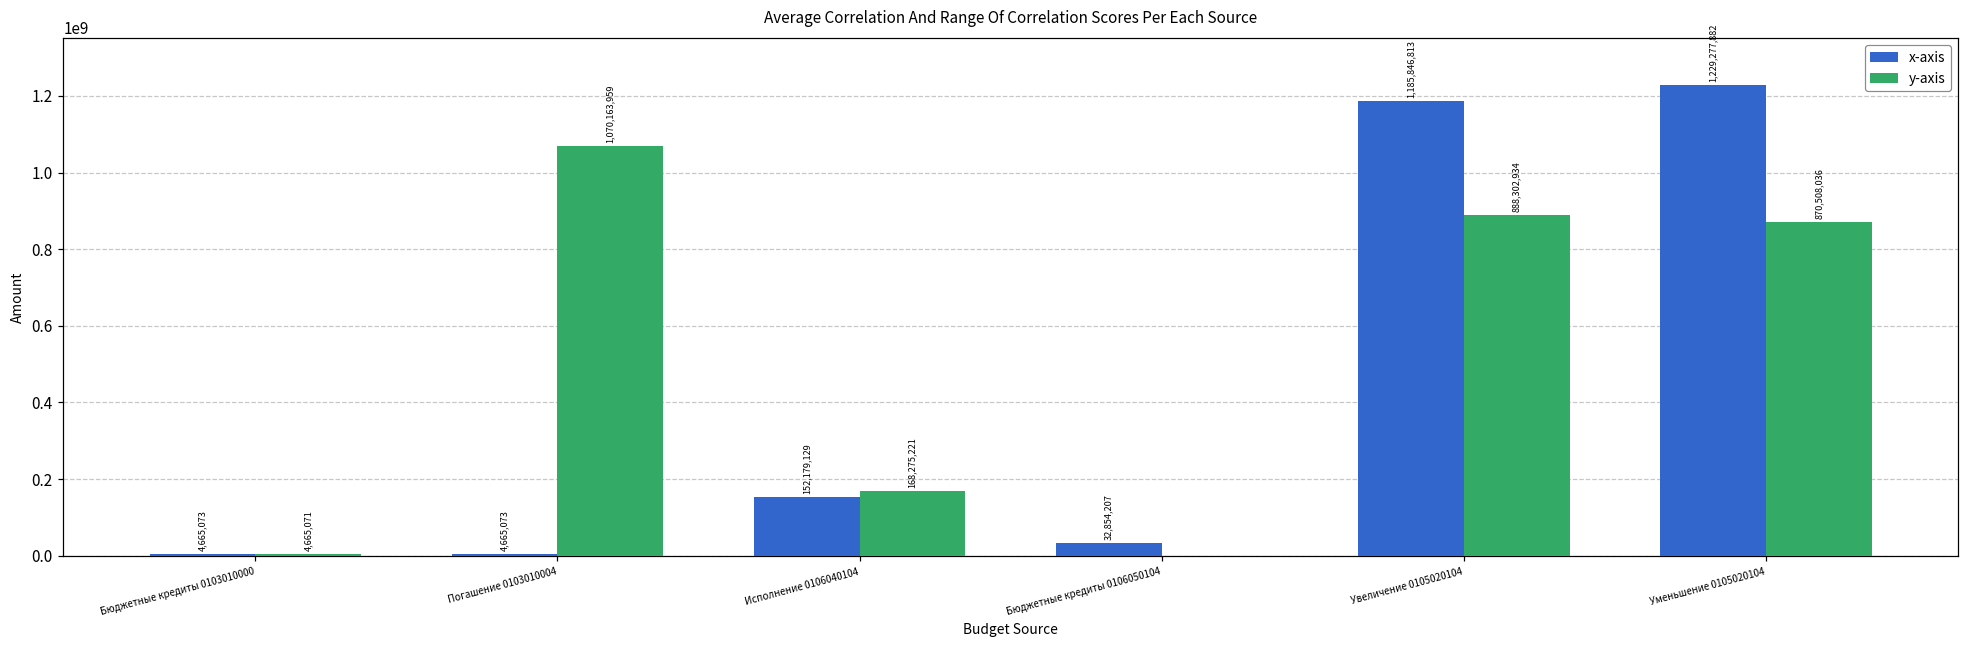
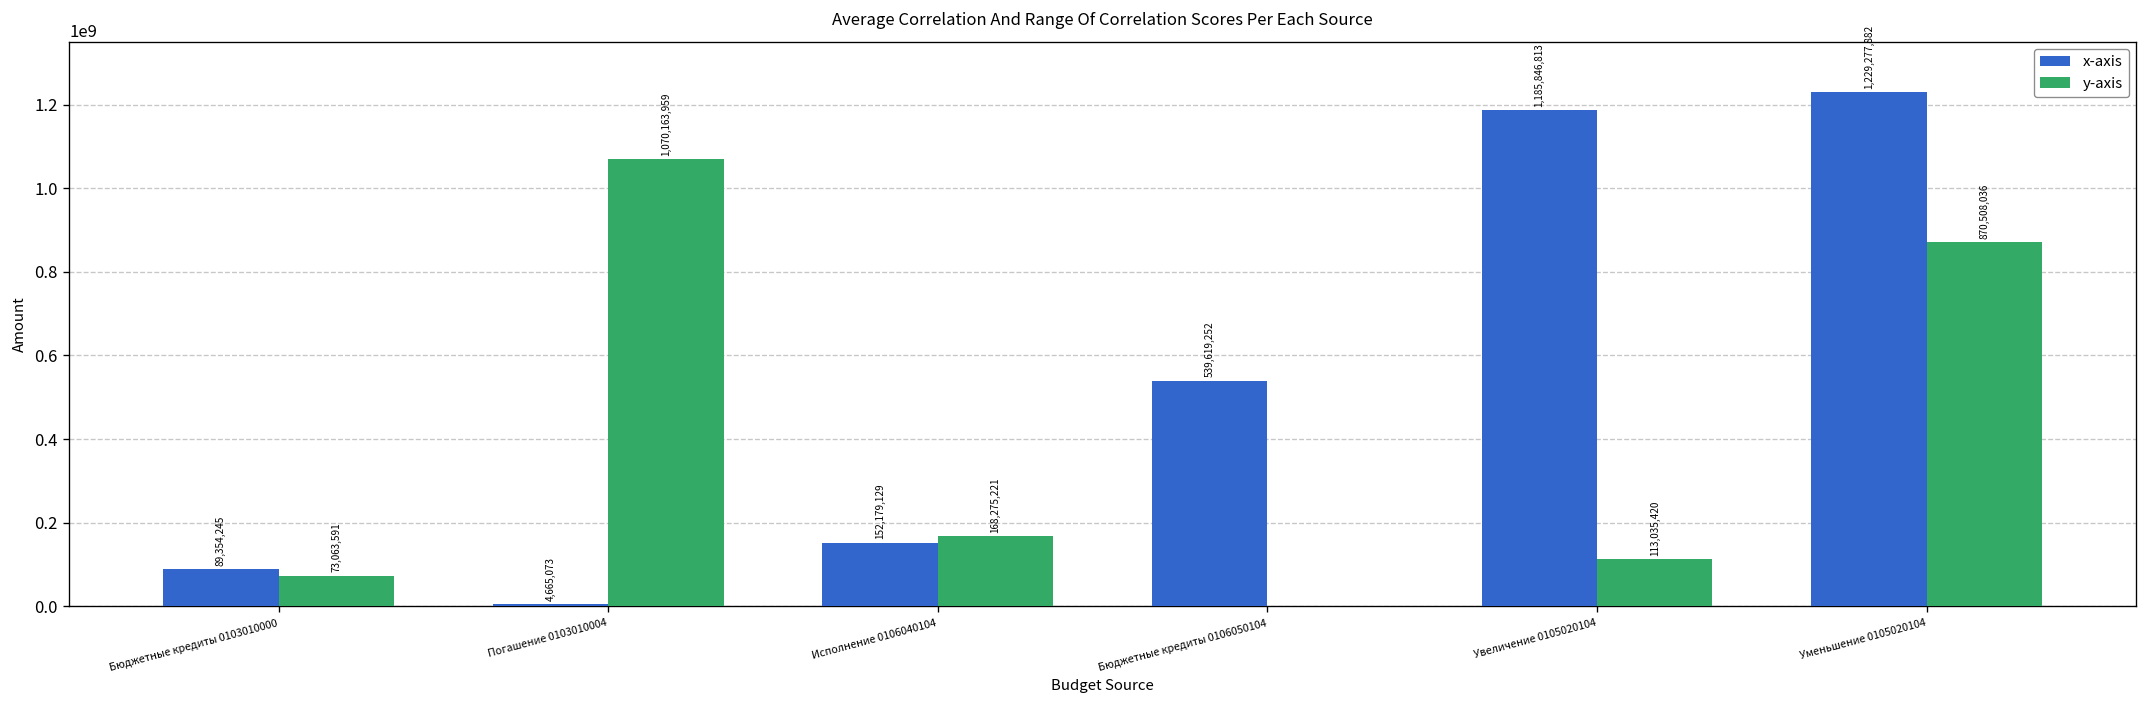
  {
    "x-axis": {
-     "Бюджетные кредиты 0103010000": "4,665,073",
+     "Бюджетные кредиты 0103010000": "89,354,245",
      "Погашение 0103010004": "4,665,073",
      "Исполнение 0106040104": "152,179,129",
-     "Бюджетные кредиты 0106050104": "32,854,207",
+     "Бюджетные кредиты 0106050104": "539,619,252",
      "Увеличение 0105020104": "1,185,846,813",
      "Уменьшение 0105020104": "1,229,277,882"
    },
    "y-axis": {
-     "Бюджетные кредиты 0103010000": "4,665,071",
+     "Бюджетные кредиты 0103010000": "73,063,591",
      "Погашение 0103010004": "1,070,163,959",
      "Исполнение 0106040104": "168,275,221",
-     "Увеличение 0105020104": "888,302,934",
+     "Увеличение 0105020104": "113,035,420",
      "Уменьшение 0105020104": "870,508,036"
    }
  }
